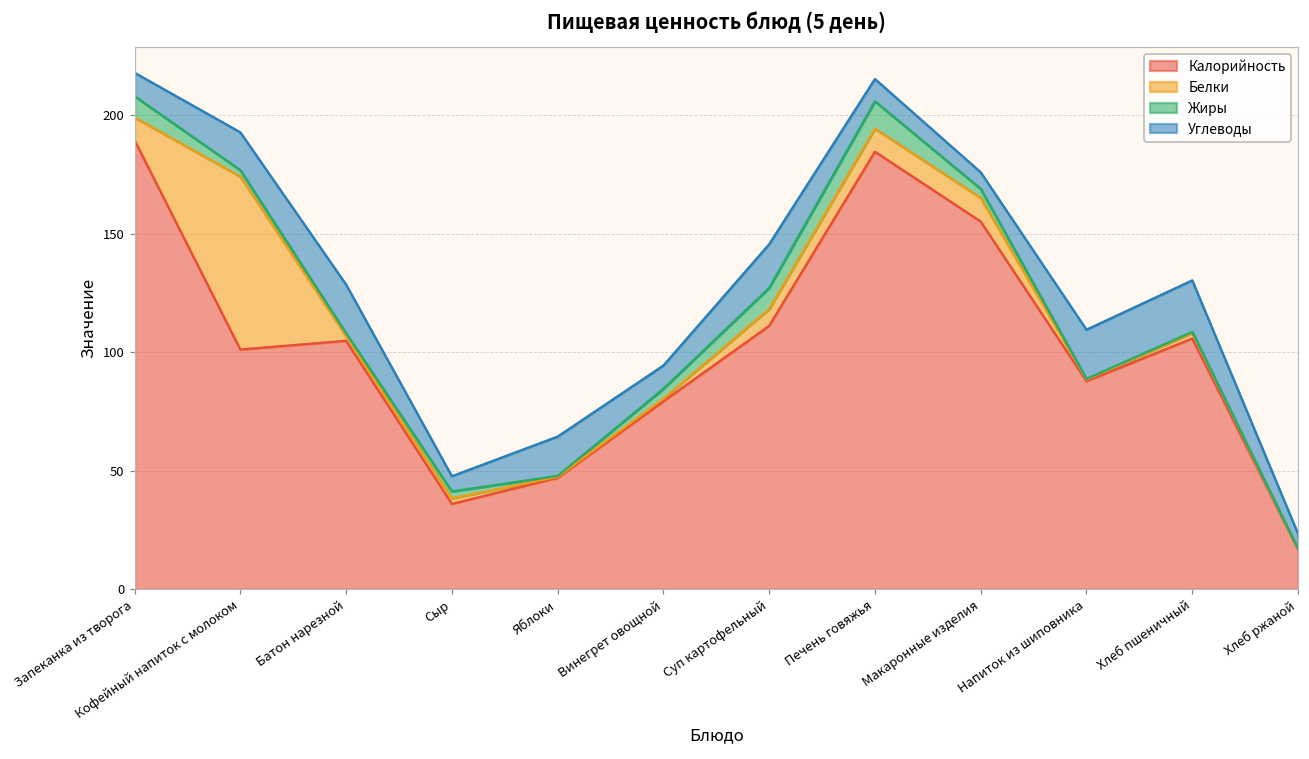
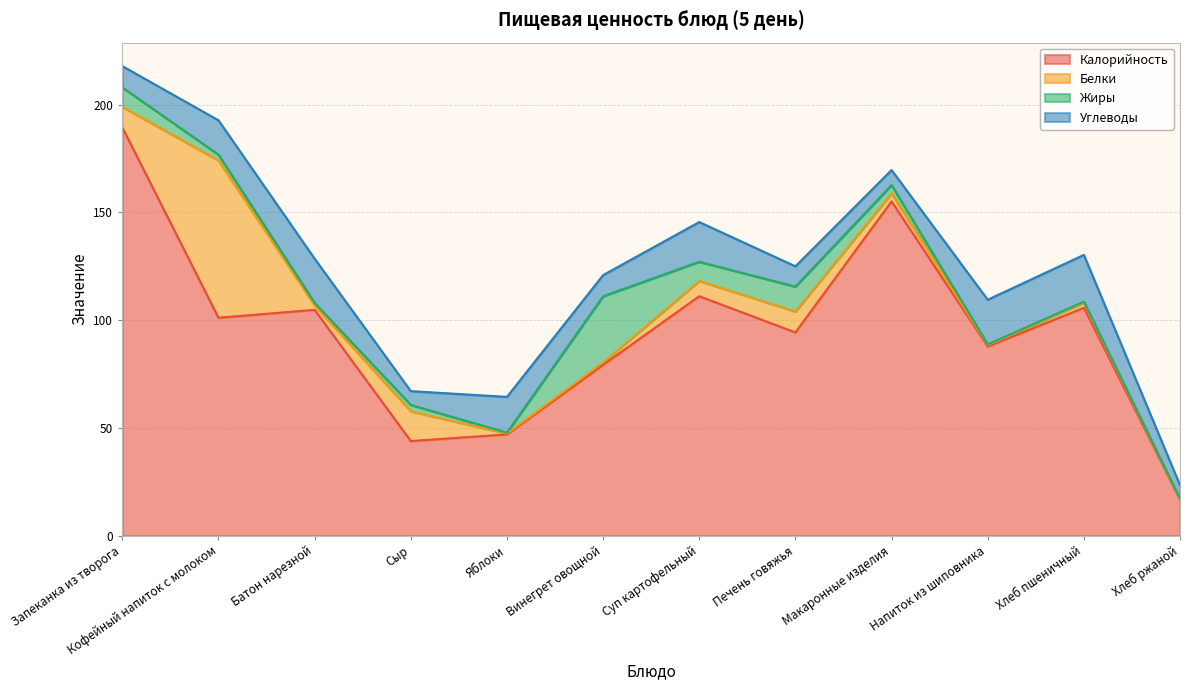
  {
    "Калорийность": {
      "Запеканка из творога": 189,
      "Кофейный напиток с молоком": 101,
      "Батон нарезной": 105,
-     "Сыр": 36,
+     "Сыр": 44,
      "Суп картофельный": 111,
-     "Печень говяжья": 185,
+     "Печень говяжья": 94,
      "Макаронные изделия": 155,
      "Хлеб пшеничный": 106
    },
    "Белки": {
      "Запеканка из творога": 10,
      "Кофейный напиток с молоком": 73,
-     "Сыр": 2,
+     "Сыр": 14,
      "Суп картофельный": 7,
      "Печень говяжья": 10,
-     "Макаронные изделия": 10
+     "Макаронные изделия": 4
    },
    "Жиры": {
      "Запеканка из творога": 9,
      "Кофейный напиток с молоком": 3,
      "Сыр": 3,
-     "Винегрет овощной": 4,
+     "Винегрет овощной": 31,
      "Суп картофельный": 9,
      "Печень говяжья": 12,
      "Макаронные изделия": 4
    },
    "Углеводы": {
      "Запеканка из творога": 10,
      "Кофейный напиток с молоком": 16,
      "Батон нарезной": 21,
      "Сыр": 6,
      "Яблоки": 17,
      "Винегрет овощной": 10,
      "Суп картофельный": 18,
      "Печень говяжья": 9,
      "Макаронные изделия": 7,
      "Напиток из шиповника": 21,
      "Хлеб пшеничный": 22,
      "Хлеб ржаной": 6
    }
  }
